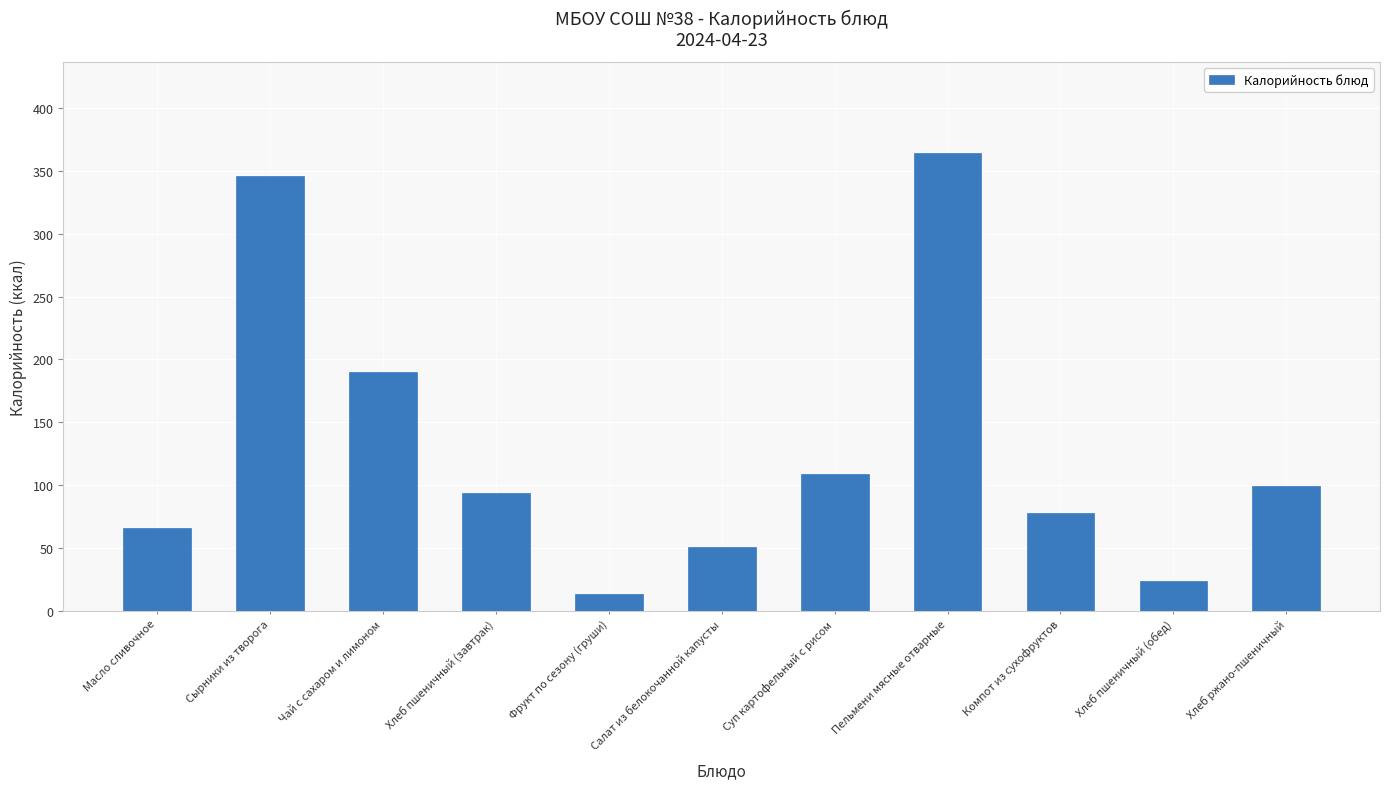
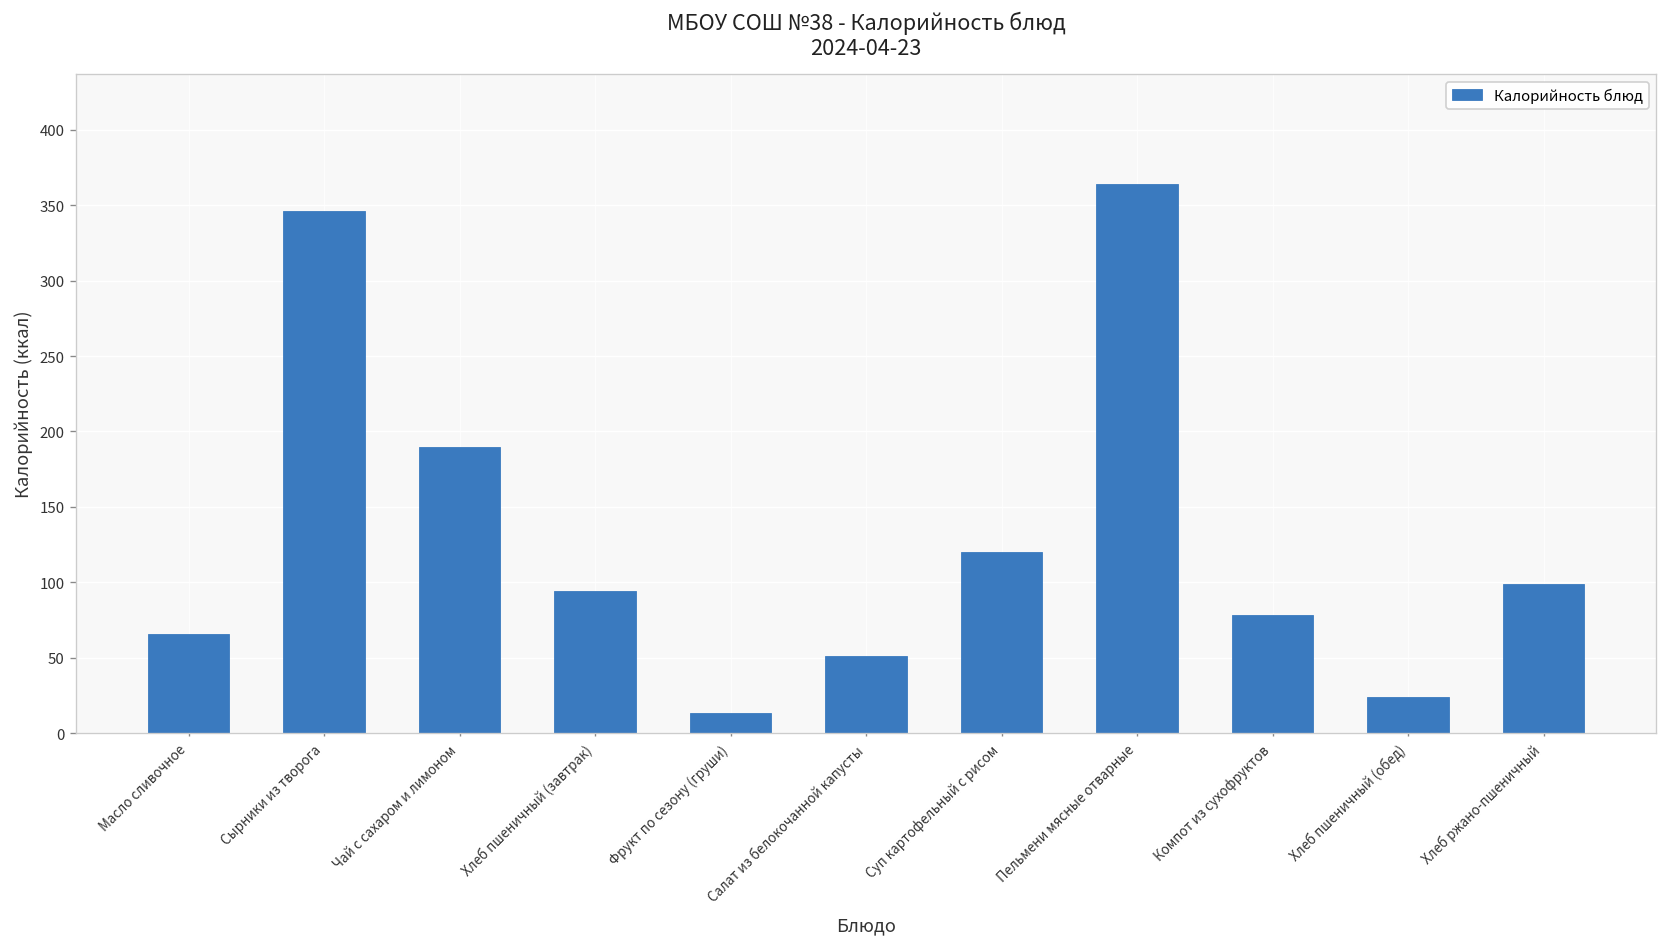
  {
    "Масло сливочное": 66,
    "Сырники из творога": 346,
    "Чай с сахаром и лимоном": 190,
    "Хлеб пшеничный (завтрак)": 94,
    "Фрукт по сезону (груши)": 13,
    "Салат из белокочанной капусты": 51,
-   "Суп картофельный с рисом": 109,
+   "Суп картофельный с рисом": 120,
    "Пельмени мясные отварные": 364,
    "Компот из сухофруктов": 78,
    "Хлеб пшеничный (обед)": 24,
    "Хлеб ржано-пшеничный": 99
  }
